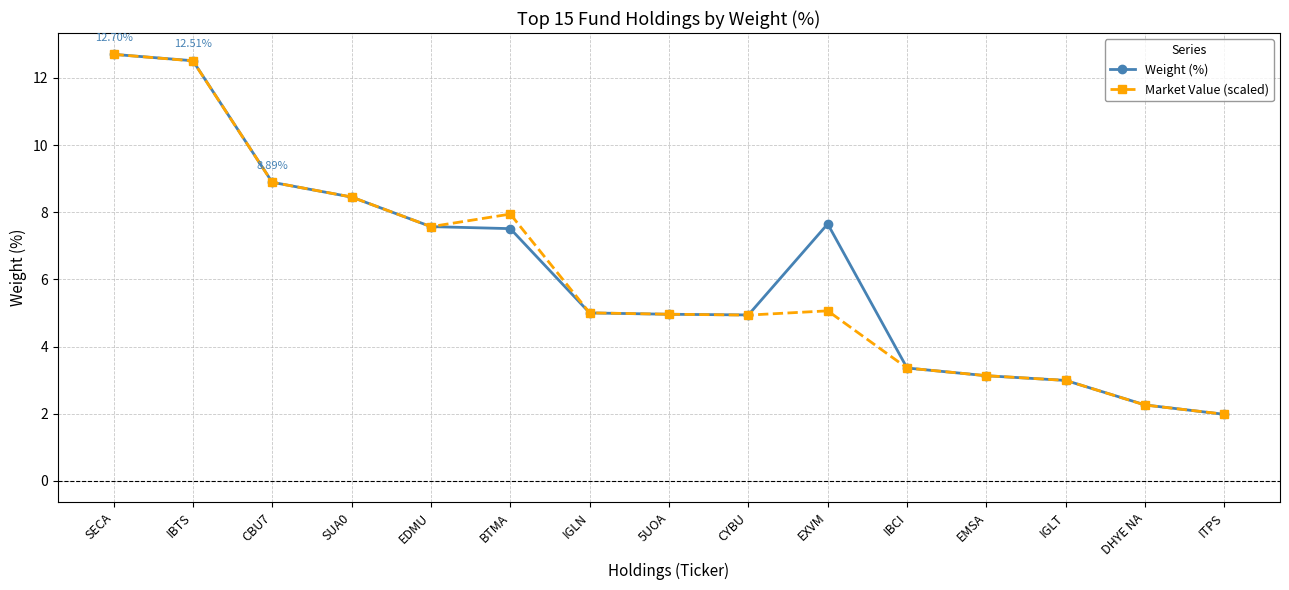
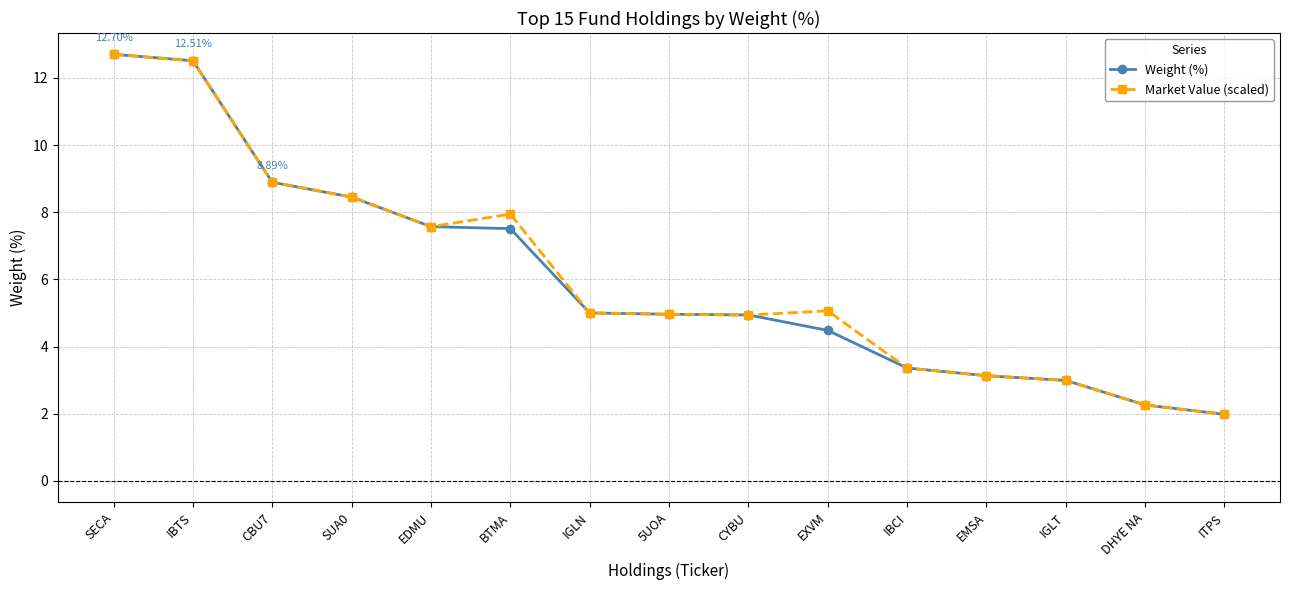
  {
    "Weight (%)": {
      "BTMA": 7.5,
-     "EXVM": 7.7
+     "EXVM": 4.5
    },
    "Market Value (scaled)": {
      "BTMA": 7.9,
      "EXVM": 5.1
    }
  }
